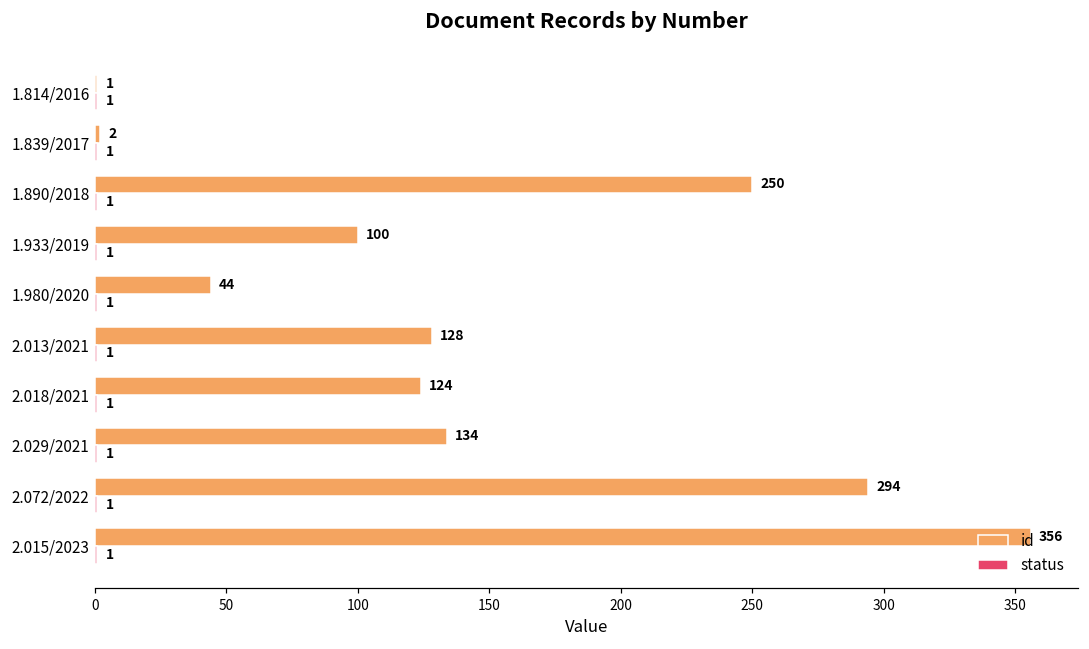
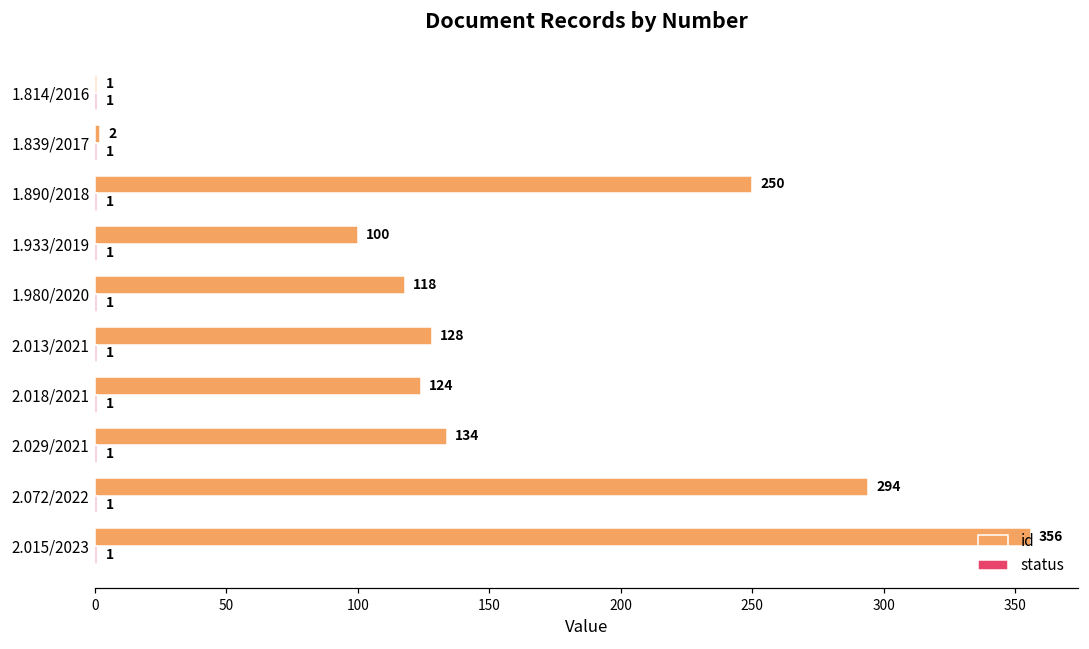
  {
    "id": {
      "1.814/2016": 1,
      "1.839/2017": 2,
      "1.890/2018": 250,
      "1.933/2019": 100,
-     "1.980/2020": 44,
+     "1.980/2020": 118,
      "2.013/2021": 128,
      "2.018/2021": 124,
      "2.029/2021": 134,
      "2.072/2022": 294,
      "2.015/2023": 356
    },
    "status": {
      "1.814/2016": 1,
      "1.839/2017": 1,
      "1.890/2018": 1,
      "1.933/2019": 1,
      "1.980/2020": 1,
      "2.013/2021": 1,
      "2.018/2021": 1,
      "2.029/2021": 1,
      "2.072/2022": 1,
      "2.015/2023": 1
    }
  }
